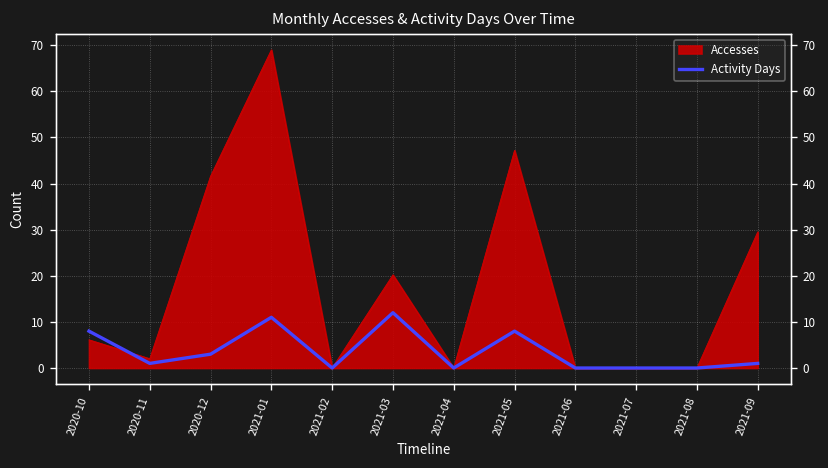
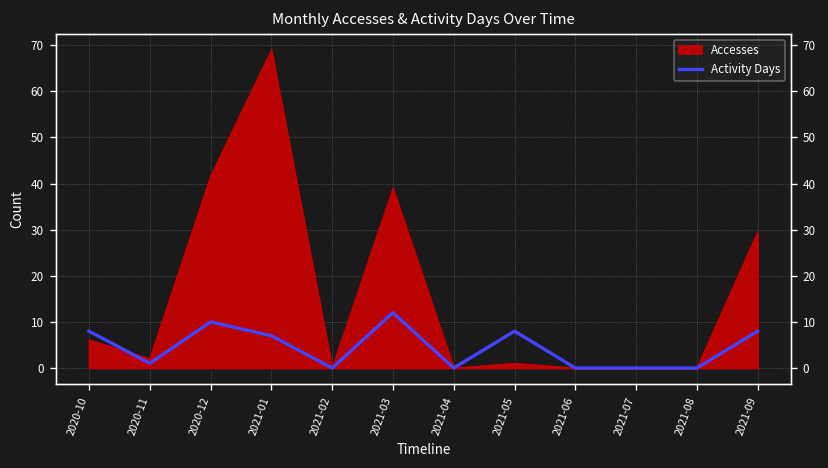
  {
    "Accesses": {
      "2020-10": 6,
      "2020-11": 2,
      "2020-12": 42,
      "2021-01": 69,
-     "2021-03": 20,
-     "2021-05": 47,
+     "2021-03": 39,
+     "2021-05": 1,
      "2021-09": 30
    },
    "Activity Days": {
      "2020-10": 8,
      "2020-11": 1,
-     "2020-12": 3,
-     "2021-01": 11,
+     "2020-12": 10,
+     "2021-01": 7,
      "2021-03": 12,
      "2021-05": 8,
-     "2021-09": 1
+     "2021-09": 8
    }
  }
